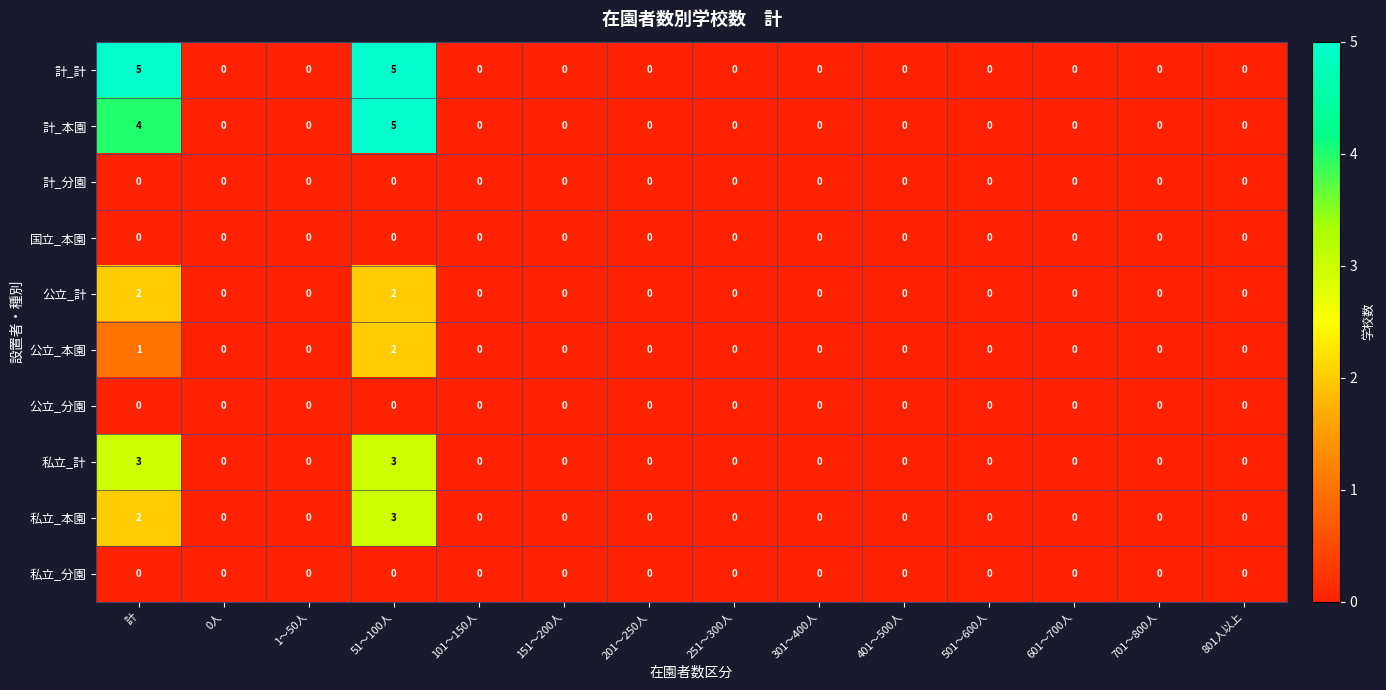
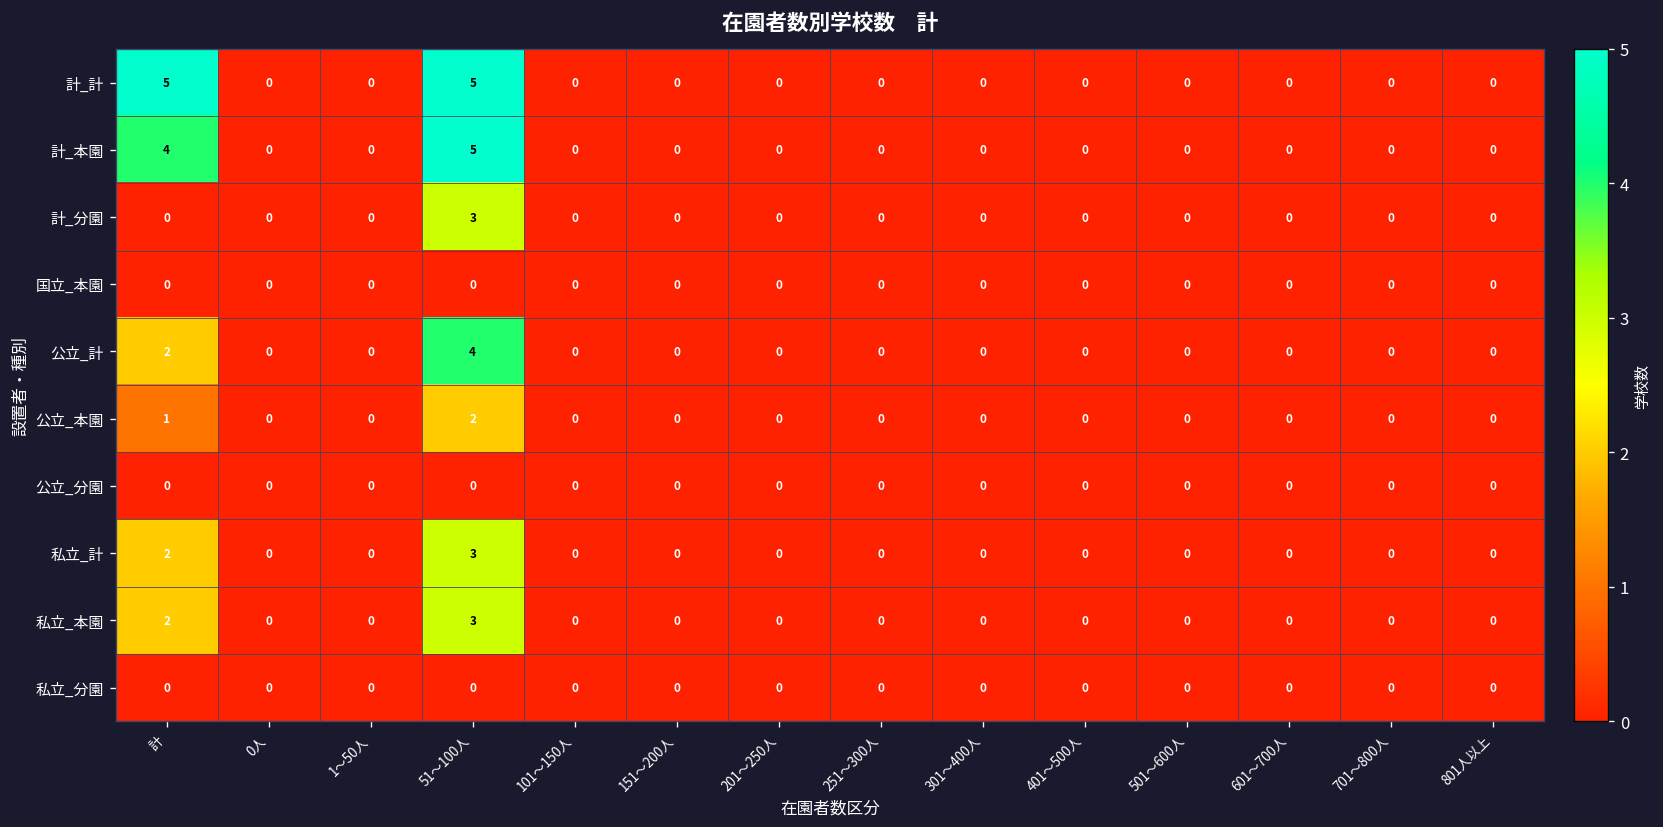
  {
    "計_計": {
      "計": 5,
      "0人": 0,
      "1～50人": 0,
      "51～100人": 5,
      "101～150人": 0,
      "151～200人": 0,
      "201～250人": 0,
      "251～300人": 0,
      "301～400人": 0,
      "401～500人": 0,
      "501～600人": 0,
      "601～700人": 0,
      "701～800人": 0,
      "801人以上": 0
    },
    "計_本園": {
      "計": 4,
      "0人": 0,
      "1～50人": 0,
      "51～100人": 5,
      "101～150人": 0,
      "151～200人": 0,
      "201～250人": 0,
      "251～300人": 0,
      "301～400人": 0,
      "401～500人": 0,
      "501～600人": 0,
      "601～700人": 0,
      "701～800人": 0,
      "801人以上": 0
    },
    "計_分園": {
      "計": 0,
      "0人": 0,
      "1～50人": 0,
-     "51～100人": 0,
+     "51～100人": 3,
      "101～150人": 0,
      "151～200人": 0,
      "201～250人": 0,
      "251～300人": 0,
      "301～400人": 0,
      "401～500人": 0,
      "501～600人": 0,
      "601～700人": 0,
      "701～800人": 0,
      "801人以上": 0
    },
    "国立_本園": {
      "計": 0,
      "0人": 0,
      "1～50人": 0,
      "51～100人": 0,
      "101～150人": 0,
      "151～200人": 0,
      "201～250人": 0,
      "251～300人": 0,
      "301～400人": 0,
      "401～500人": 0,
      "501～600人": 0,
      "601～700人": 0,
      "701～800人": 0,
      "801人以上": 0
    },
    "公立_計": {
      "計": 2,
      "0人": 0,
      "1～50人": 0,
-     "51～100人": 2,
+     "51～100人": 4,
      "101～150人": 0,
      "151～200人": 0,
      "201～250人": 0,
      "251～300人": 0,
      "301～400人": 0,
      "401～500人": 0,
      "501～600人": 0,
      "601～700人": 0,
      "701～800人": 0,
      "801人以上": 0
    },
    "公立_本園": {
      "計": 1,
      "0人": 0,
      "1～50人": 0,
      "51～100人": 2,
      "101～150人": 0,
      "151～200人": 0,
      "201～250人": 0,
      "251～300人": 0,
      "301～400人": 0,
      "401～500人": 0,
      "501～600人": 0,
      "601～700人": 0,
      "701～800人": 0,
      "801人以上": 0
    },
    "公立_分園": {
      "計": 0,
      "0人": 0,
      "1～50人": 0,
      "51～100人": 0,
      "101～150人": 0,
      "151～200人": 0,
      "201～250人": 0,
      "251～300人": 0,
      "301～400人": 0,
      "401～500人": 0,
      "501～600人": 0,
      "601～700人": 0,
      "701～800人": 0,
      "801人以上": 0
    },
    "私立_計": {
-     "計": 3,
+     "計": 2,
      "0人": 0,
      "1～50人": 0,
      "51～100人": 3,
      "101～150人": 0,
      "151～200人": 0,
      "201～250人": 0,
      "251～300人": 0,
      "301～400人": 0,
      "401～500人": 0,
      "501～600人": 0,
      "601～700人": 0,
      "701～800人": 0,
      "801人以上": 0
    },
    "私立_本園": {
      "計": 2,
      "0人": 0,
      "1～50人": 0,
      "51～100人": 3,
      "101～150人": 0,
      "151～200人": 0,
      "201～250人": 0,
      "251～300人": 0,
      "301～400人": 0,
      "401～500人": 0,
      "501～600人": 0,
      "601～700人": 0,
      "701～800人": 0,
      "801人以上": 0
    },
    "私立_分園": {
      "計": 0,
      "0人": 0,
      "1～50人": 0,
      "51～100人": 0,
      "101～150人": 0,
      "151～200人": 0,
      "201～250人": 0,
      "251～300人": 0,
      "301～400人": 0,
      "401～500人": 0,
      "501～600人": 0,
      "601～700人": 0,
      "701～800人": 0,
      "801人以上": 0
    }
  }
